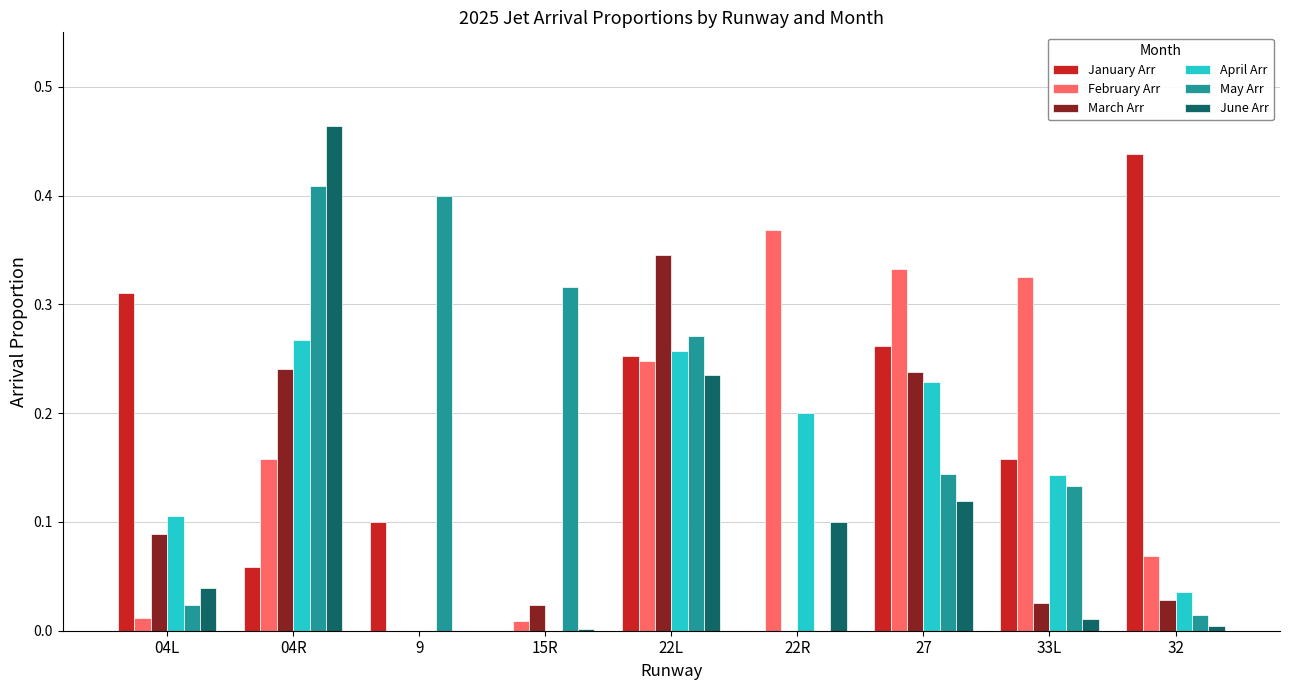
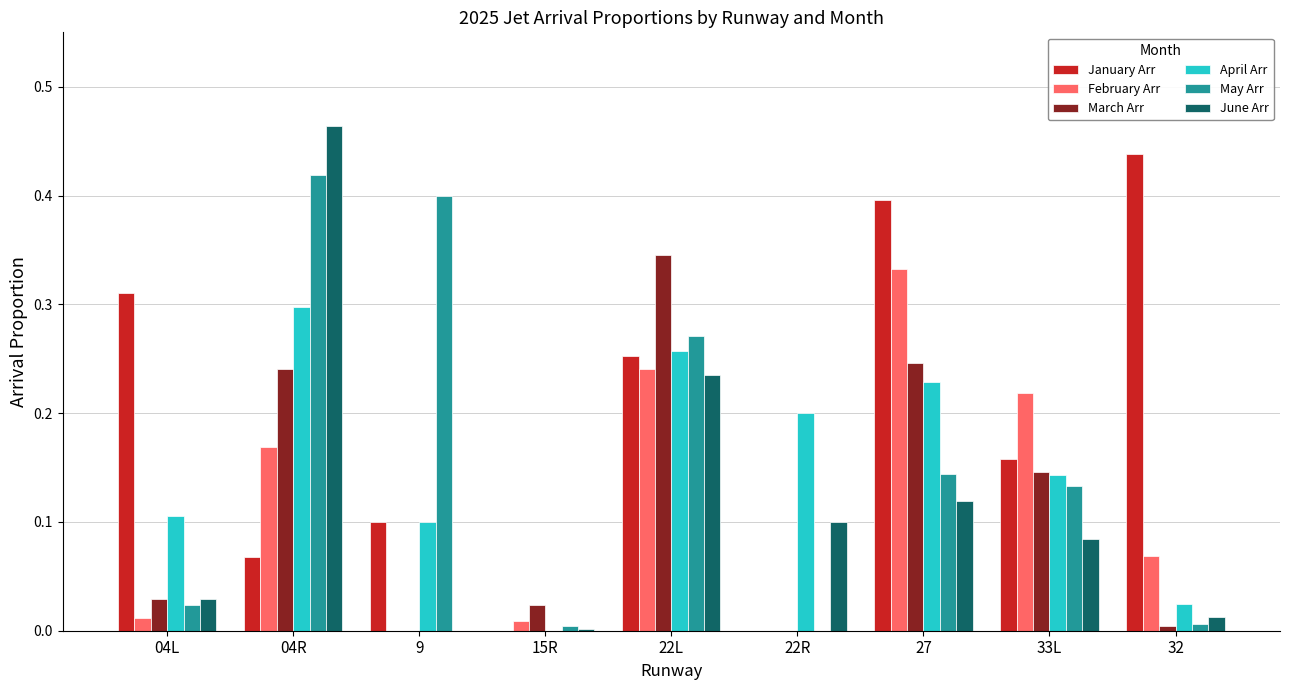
  {
    "January Arr": {
      "04L": 0.310,
-     "04R": 0.059,
+     "04R": 0.068,
      "9": 0.100,
      "15R": 0.000,
      "22L": 0.252,
-     "27": 0.261,
+     "27": 0.396,
      "33L": 0.158,
      "32": 0.439
    },
    "February Arr": {
      "04L": 0.012,
-     "04R": 0.158,
+     "04R": 0.169,
      "9": 0.000,
      "15R": 0.009,
-     "22L": 0.248,
-     "22R": 0.368,
+     "22L": 0.240,
+     "22R": 0.000,
      "27": 0.333,
-     "33L": 0.325,
+     "33L": 0.219,
      "32": 0.069
    },
    "March Arr": {
-     "04L": 0.089,
+     "04L": 0.029,
      "04R": 0.241,
      "9": 0.000,
      "15R": 0.024,
      "22L": 0.345,
-     "27": 0.238,
-     "33L": 0.025,
-     "32": 0.029
+     "27": 0.246,
+     "33L": 0.146,
+     "32": 0.004
    },
    "April Arr": {
      "04L": 0.106,
-     "04R": 0.267,
-     "9": 0.0,
+     "04R": 0.297,
+     "9": 0.1,
      "15R": 0.000,
      "22L": 0.257,
      "22R": 0.200,
      "27": 0.228,
      "33L": 0.143,
-     "32": 0.035
+     "32": 0.025
    },
    "May Arr": {
      "04L": 0.024,
-     "04R": 0.409,
+     "04R": 0.419,
      "9": 0.400,
-     "15R": 0.316,
+     "15R": 0.005,
      "22L": 0.271,
      "27": 0.144,
      "33L": 0.133,
-     "32": 0.015
+     "32": 0.006
    },
    "June Arr": {
-     "04L": 0.040,
+     "04L": 0.029,
      "04R": 0.464,
      "9": 0.000,
      "22L": 0.235,
      "22R": 0.100,
      "27": 0.119,
-     "33L": 0.011,
-     "32": 0.004
+     "33L": 0.084,
+     "32": 0.012
    }
  }
